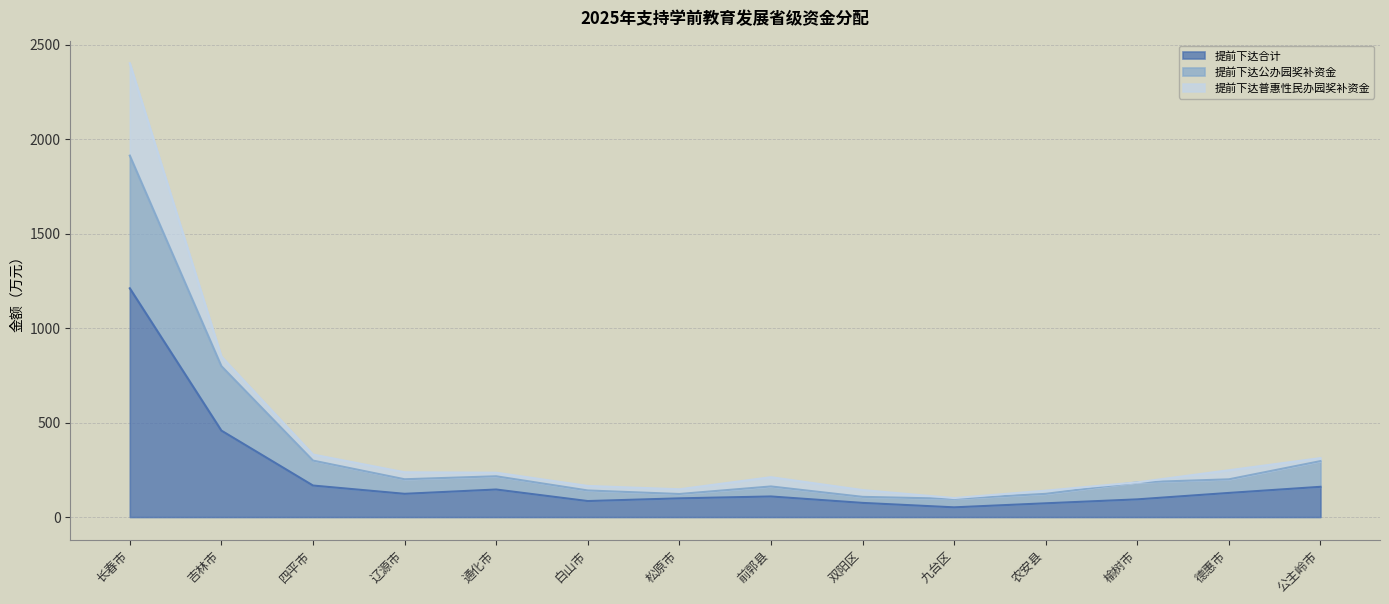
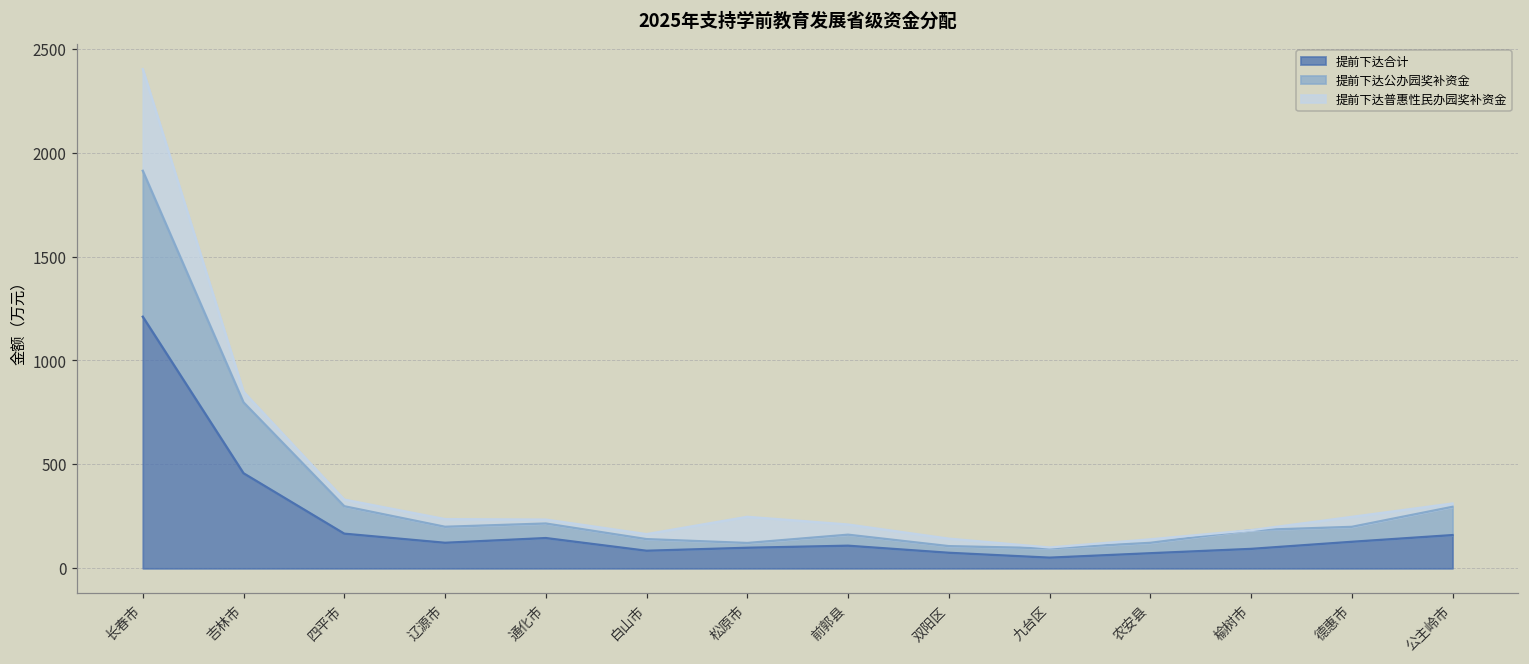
  {
    "提前下达合计": {
      "长春市": 1210,
      "吉林市": 460,
      "四平市": 170,
      "辽源市": 120,
      "通化市": 150,
      "白山市": 80,
      "松原市": 100,
      "前郭县": 110,
      "双阳区": 70,
      "九台区": 50,
      "农安县": 70,
      "榆树市": 90,
      "德惠市": 130,
      "公主岭市": 160
    },
    "提前下达公办园奖补资金": {
      "长春市": 700,
      "吉林市": 340,
      "四平市": 130,
      "辽源市": 80,
      "通化市": 70,
      "白山市": 60,
      "松原市": 20,
      "前郭县": 50,
      "双阳区": 30,
      "农安县": 50,
      "德惠市": 70,
      "公主岭市": 140
    },
    "提前下达普惠性民办园奖补资金": {
      "长春市": 490,
      "吉林市": 50,
      "四平市": 30,
      "辽源市": 40,
      "通化市": 20,
      "白山市": 20,
-     "松原市": 30,
+     "松原市": 130,
      "前郭县": 50,
      "双阳区": 40,
      "农安县": 20,
      "德惠市": 50,
      "公主岭市": 20
    }
  }
